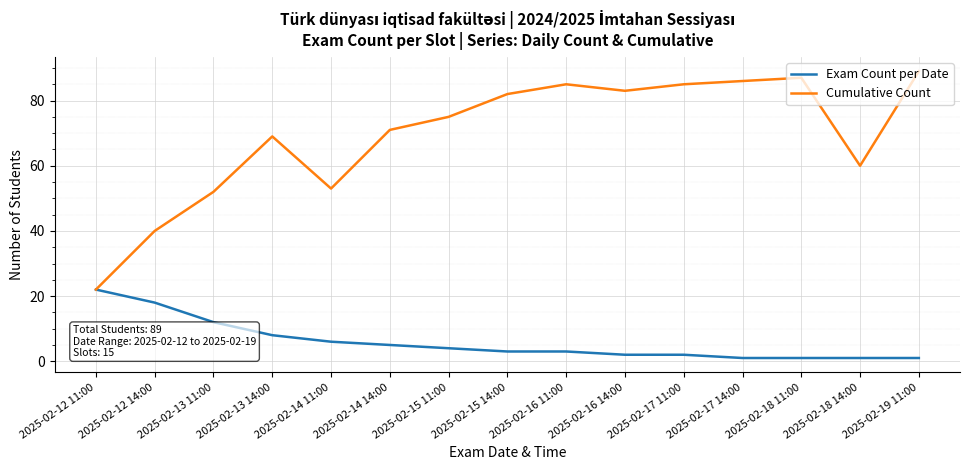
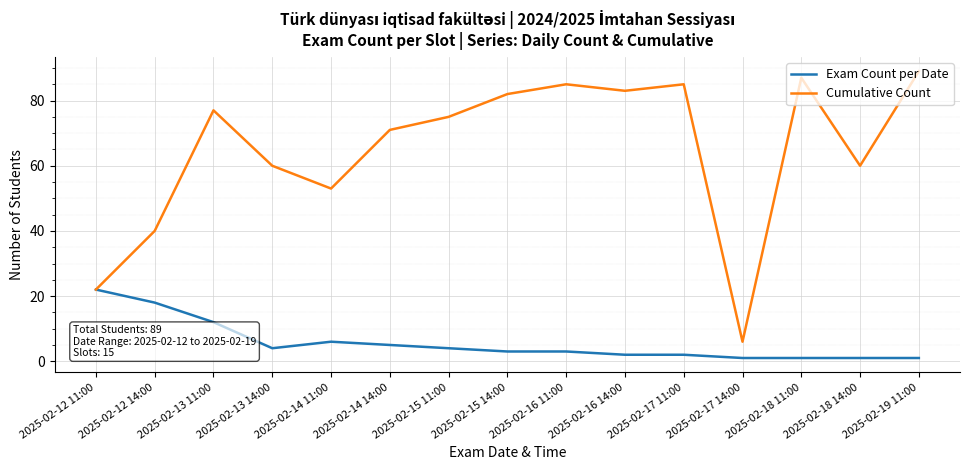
  {
    "Exam Count per Date": {
      "2025-02-12 14:00": 18,
-     "2025-02-13 14:00": 8,
+     "2025-02-13 14:00": 4,
      "2025-02-14 11:00": 6,
      "2025-02-14 14:00": 5,
      "2025-02-15 11:00": 4,
      "2025-02-15 14:00": 3,
      "2025-02-16 11:00": 3,
      "2025-02-16 14:00": 2,
      "2025-02-17 11:00": 2,
      "2025-02-17 14:00": 1,
      "2025-02-18 11:00": 1,
      "2025-02-18 14:00": 1,
      "2025-02-19 11:00": 1
    },
    "Cumulative Count": {
      "2025-02-12 14:00": 40,
-     "2025-02-13 11:00": 52,
-     "2025-02-13 14:00": 69,
+     "2025-02-13 11:00": 77,
+     "2025-02-13 14:00": 60,
      "2025-02-14 11:00": 53,
      "2025-02-14 14:00": 71,
      "2025-02-15 11:00": 75,
      "2025-02-15 14:00": 82,
      "2025-02-16 11:00": 85,
      "2025-02-16 14:00": 83,
      "2025-02-17 11:00": 85,
-     "2025-02-17 14:00": 86,
+     "2025-02-17 14:00": 6,
      "2025-02-18 14:00": 60
    }
  }
